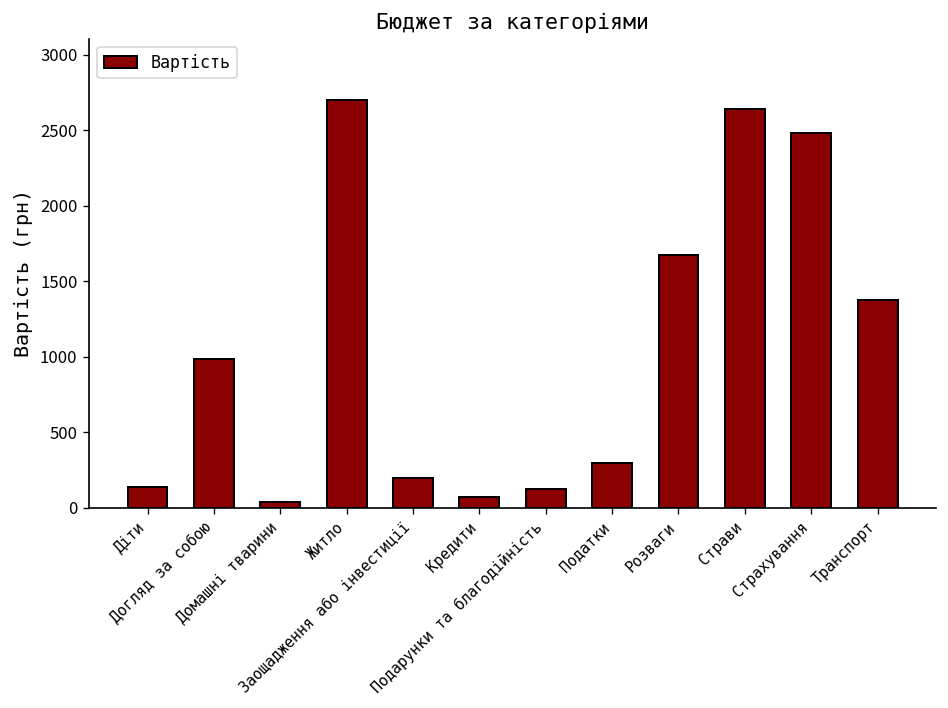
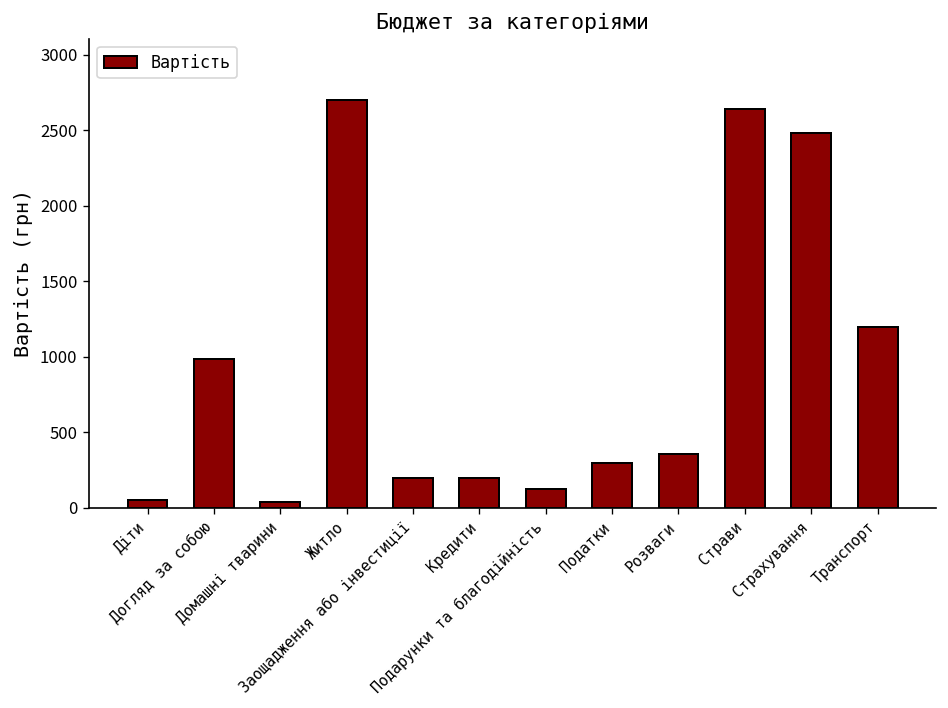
  {
-   "Діти": 140,
+   "Діти": 60,
    "Догляд за собою": 990,
    "Домашні тварини": 40,
    "Житло": 2700,
    "Заощадження або інвестиції": 200,
-   "Кредити": 70,
+   "Кредити": 200,
    "Подарунки та благодійність": 130,
    "Податки": 300,
-   "Розваги": 1680,
+   "Розваги": 360,
    "Страви": 2640,
    "Страхування": 2480,
-   "Транспорт": 1380
+   "Транспорт": 1200
  }
